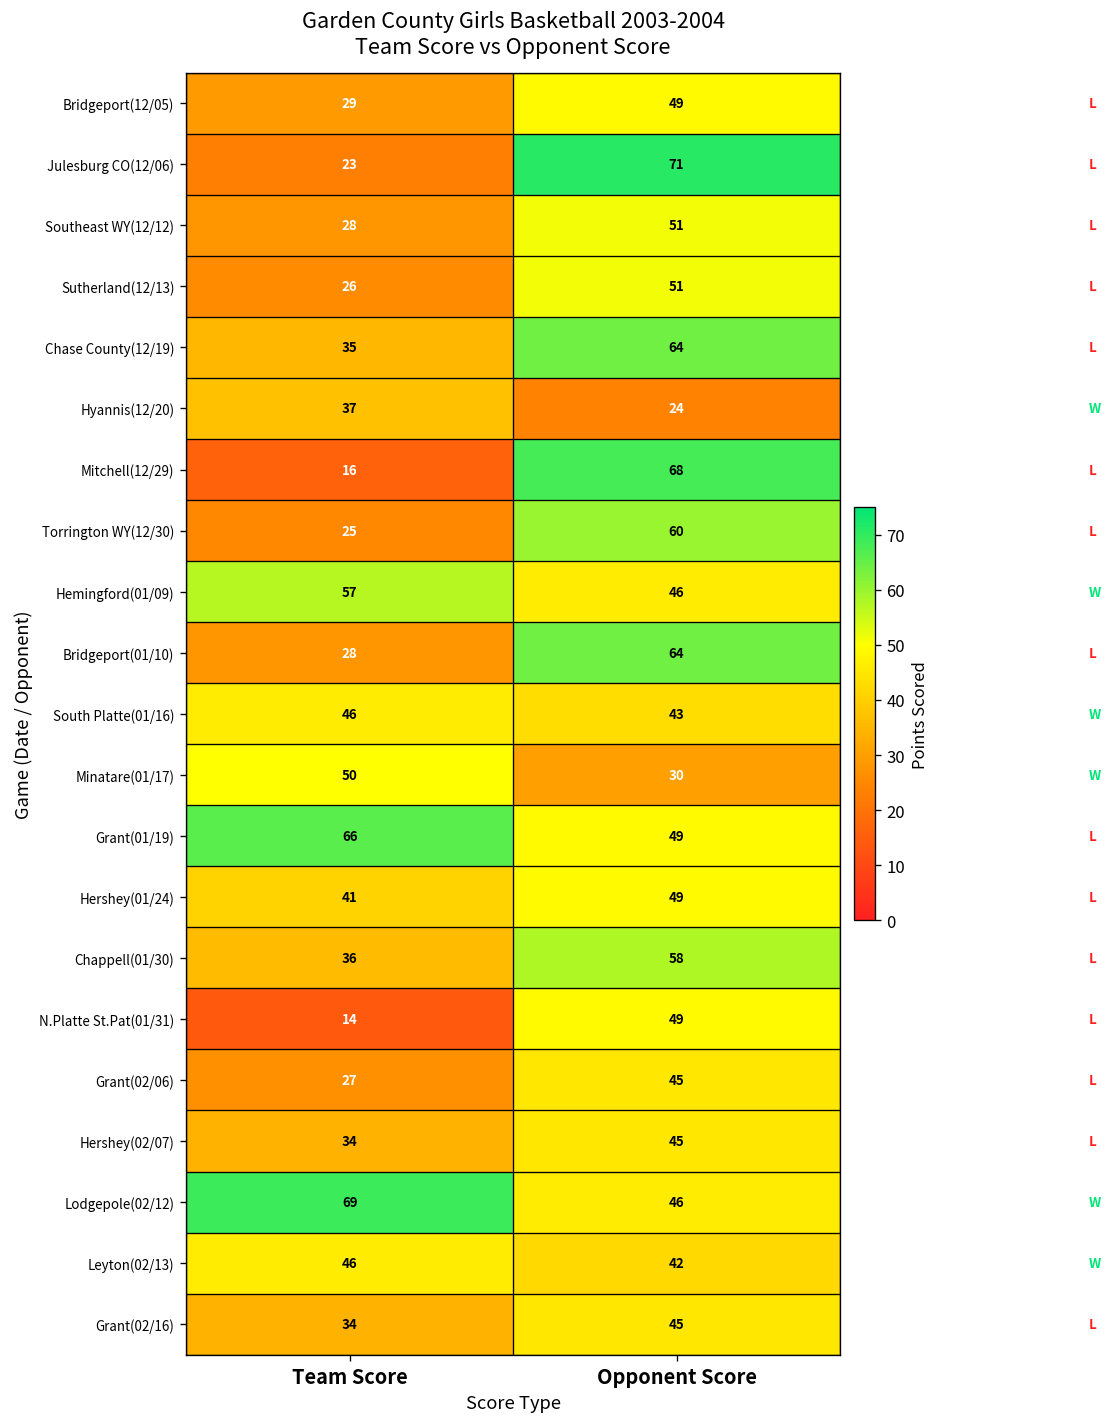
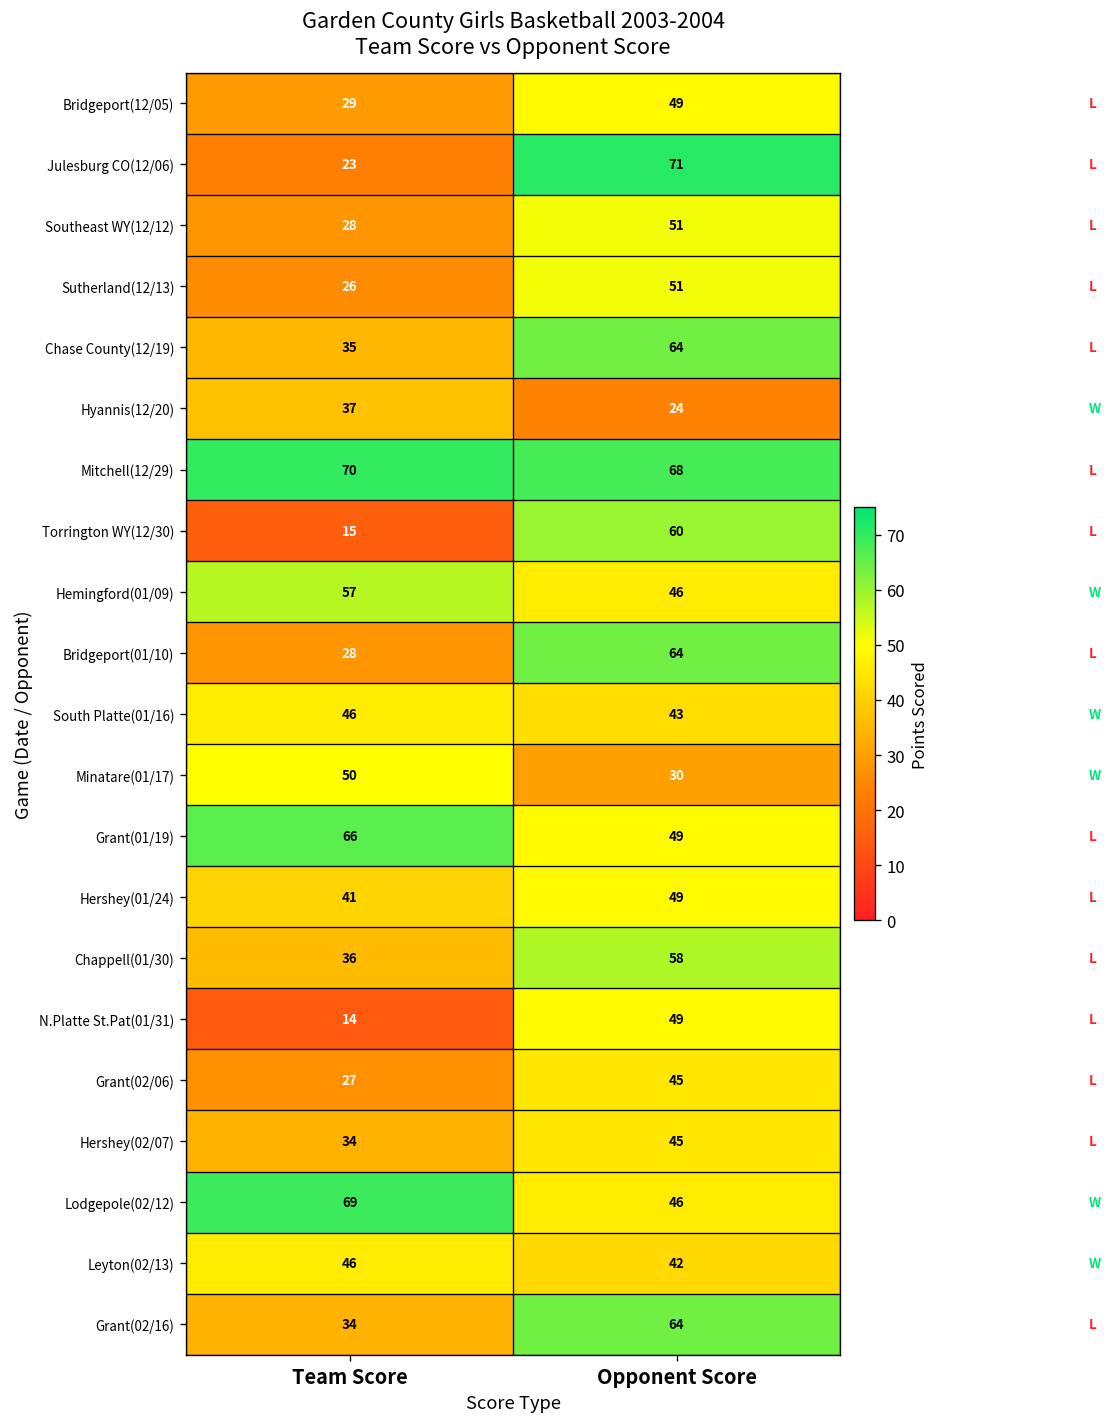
  {
    "Bridgeport(12/05)": {
      "Team Score": 29,
      "Opponent Score": 49
    },
    "Julesburg CO(12/06)": {
      "Team Score": 23,
      "Opponent Score": 71
    },
    "Southeast WY(12/12)": {
      "Team Score": 28,
      "Opponent Score": 51
    },
    "Sutherland(12/13)": {
      "Team Score": 26,
      "Opponent Score": 51
    },
    "Chase County(12/19)": {
      "Team Score": 35,
      "Opponent Score": 64
    },
    "Hyannis(12/20)": {
      "Team Score": 37,
      "Opponent Score": 24
    },
    "Mitchell(12/29)": {
-     "Team Score": 16,
+     "Team Score": 70,
      "Opponent Score": 68
    },
    "Torrington WY(12/30)": {
-     "Team Score": 25,
+     "Team Score": 15,
      "Opponent Score": 60
    },
    "Hemingford(01/09)": {
      "Team Score": 57,
      "Opponent Score": 46
    },
    "Bridgeport(01/10)": {
      "Team Score": 28,
      "Opponent Score": 64
    },
    "South Platte(01/16)": {
      "Team Score": 46,
      "Opponent Score": 43
    },
    "Minatare(01/17)": {
      "Team Score": 50,
      "Opponent Score": 30
    },
    "Grant(01/19)": {
      "Team Score": 66,
      "Opponent Score": 49
    },
    "Hershey(01/24)": {
      "Team Score": 41,
      "Opponent Score": 49
    },
    "Chappell(01/30)": {
      "Team Score": 36,
      "Opponent Score": 58
    },
    "N.Platte St.Pat(01/31)": {
      "Team Score": 14,
      "Opponent Score": 49
    },
    "Grant(02/06)": {
      "Team Score": 27,
      "Opponent Score": 45
    },
    "Hershey(02/07)": {
      "Team Score": 34,
      "Opponent Score": 45
    },
    "Lodgepole(02/12)": {
      "Team Score": 69,
      "Opponent Score": 46
    },
    "Leyton(02/13)": {
      "Team Score": 46,
      "Opponent Score": 42
    },
    "Grant(02/16)": {
      "Team Score": 34,
-     "Opponent Score": 45
+     "Opponent Score": 64
    }
  }
